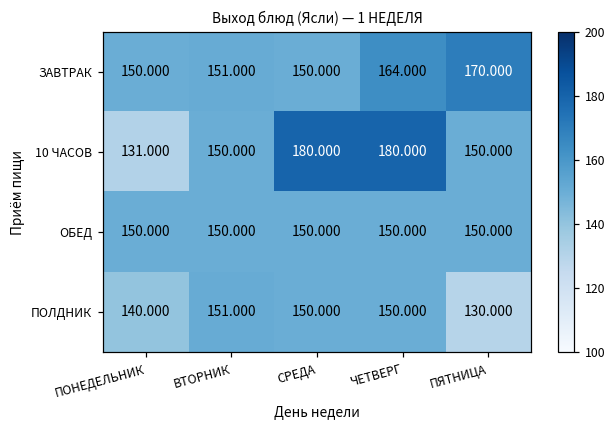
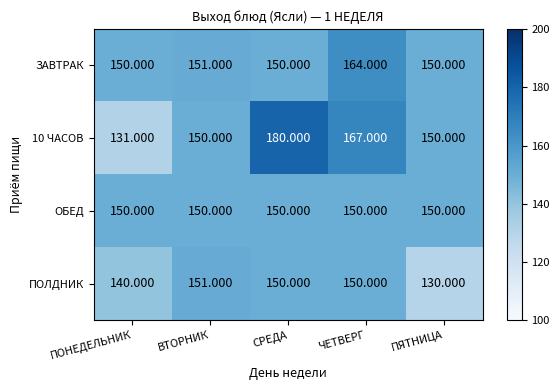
  {
    "ЗАВТРАК": {
      "ПОНЕДЕЛЬНИК": 150.000,
      "ВТОРНИК": 151.000,
      "СРЕДА": 150.000,
      "ЧЕТВЕРГ": 164.000,
-     "ПЯТНИЦА": 170.000
+     "ПЯТНИЦА": 150.000
    },
    "10 ЧАСОВ": {
      "ПОНЕДЕЛЬНИК": 131.000,
      "ВТОРНИК": 150.000,
      "СРЕДА": 180.000,
-     "ЧЕТВЕРГ": 180.000,
+     "ЧЕТВЕРГ": 167.000,
      "ПЯТНИЦА": 150.000
    },
    "ОБЕД": {
      "ПОНЕДЕЛЬНИК": 150.000,
      "ВТОРНИК": 150.000,
      "СРЕДА": 150.000,
      "ЧЕТВЕРГ": 150.000,
      "ПЯТНИЦА": 150.000
    },
    "ПОЛДНИК": {
      "ПОНЕДЕЛЬНИК": 140.000,
      "ВТОРНИК": 151.000,
      "СРЕДА": 150.000,
      "ЧЕТВЕРГ": 150.000,
      "ПЯТНИЦА": 130.000
    }
  }
